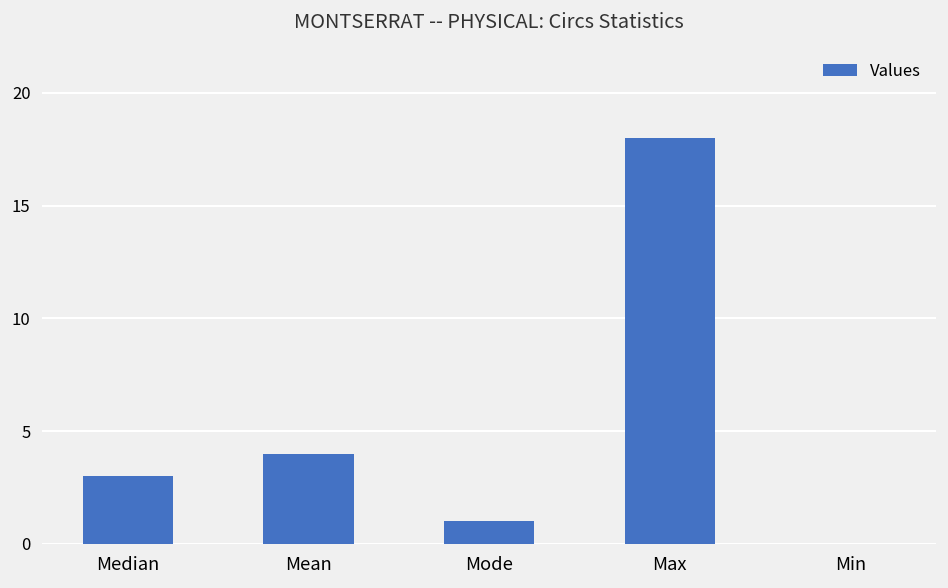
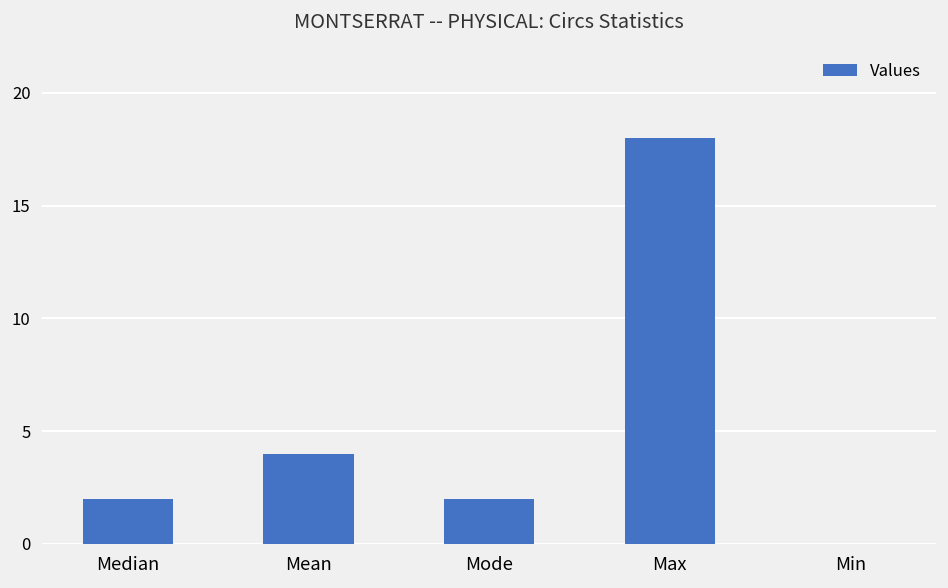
  {
-   "Median": 3,
+   "Median": 2,
    "Mean": 4,
-   "Mode": 1,
+   "Mode": 2,
    "Max": 18,
    "Min": 0
  }
